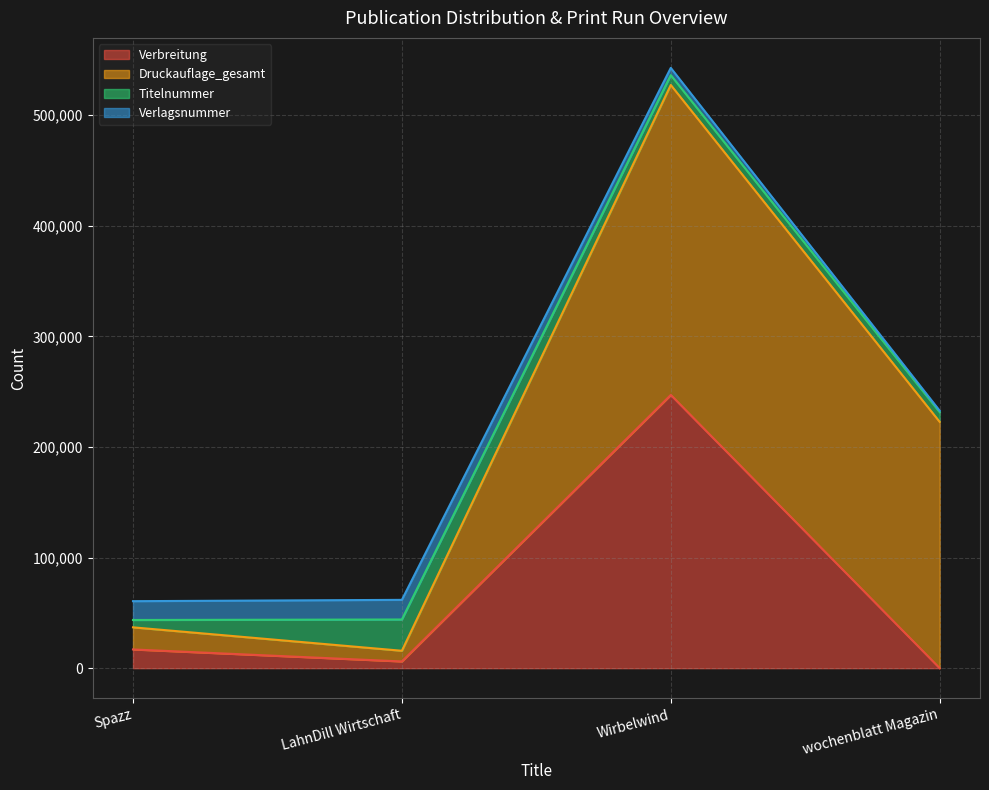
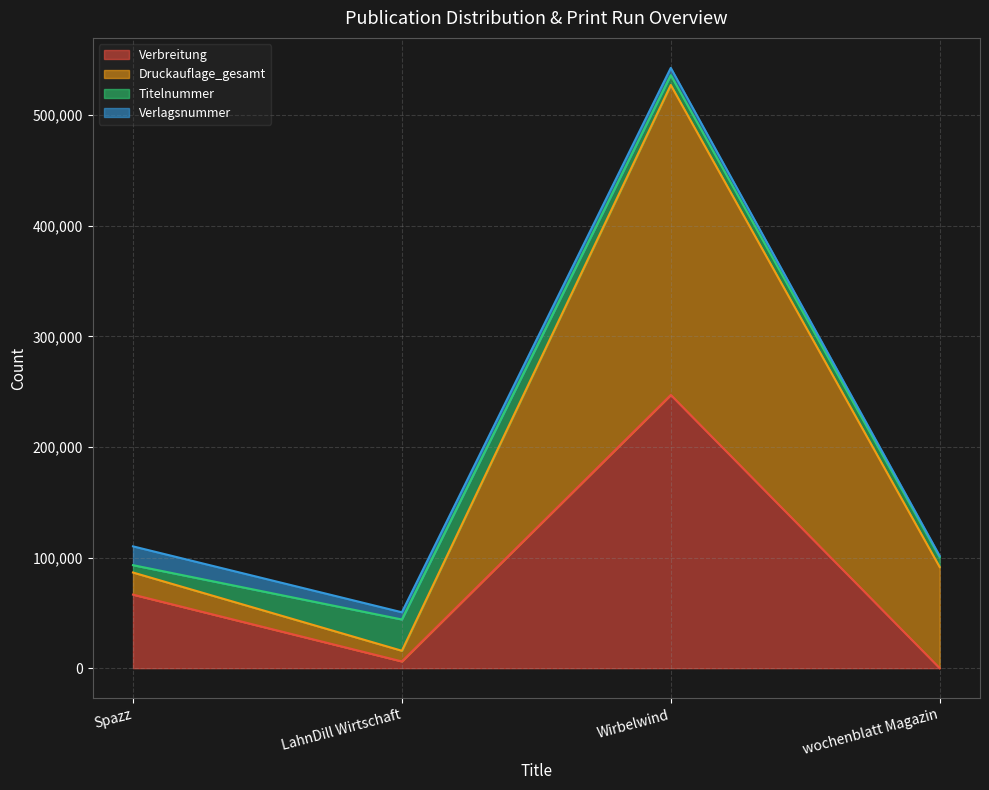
  {
    "Verbreitung": {
-     "Spazz": "17,000",
+     "Spazz": "67,000",
      "LahnDill Wirtschaft": "6,000",
      "Wirbelwind": "247,000",
      "wochenblatt Magazin": "0"
    },
    "Druckauflage_gesamt": {
      "Spazz": "20,000",
      "LahnDill Wirtschaft": "10,000",
      "Wirbelwind": "280,000",
-     "wochenblatt Magazin": "223,000"
+     "wochenblatt Magazin": "91,000"
    },
    "Titelnummer": {
      "Spazz": "7,000",
      "LahnDill Wirtschaft": "28,000",
      "Wirbelwind": "9,000"
    },
    "Verlagsnummer": {
      "Spazz": "17,000",
-     "LahnDill Wirtschaft": "18,000",
+     "LahnDill Wirtschaft": "7,000",
      "Wirbelwind": "7,000"
    }
  }
